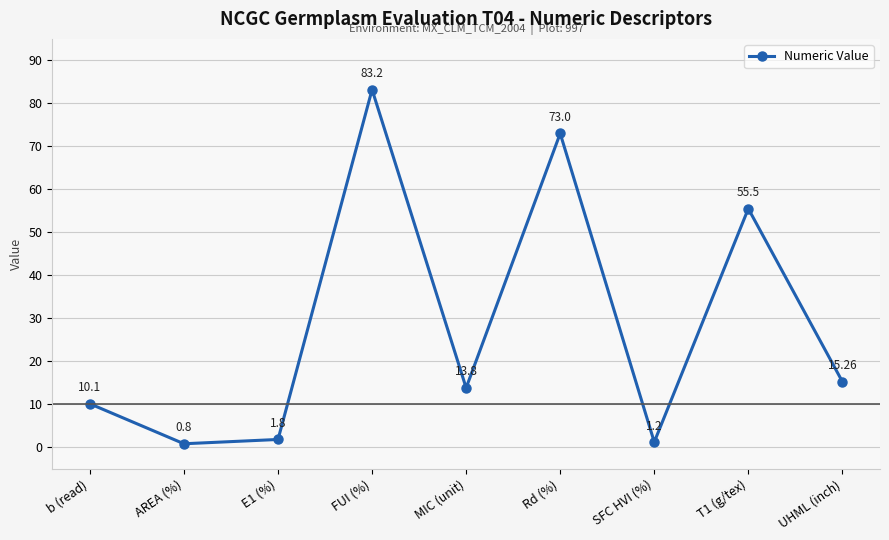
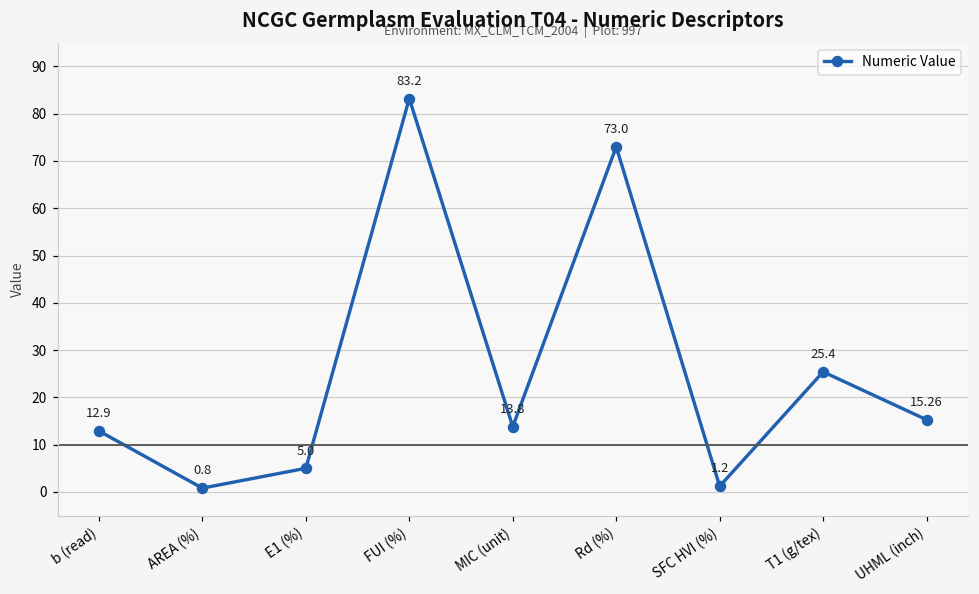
  {
-   "b (read)": 10.1,
+   "b (read)": 12.9,
    "AREA (%)": 0.8,
-   "E1 (%)": 1.8,
+   "E1 (%)": 5.0,
    "FUI (%)": 83.2,
    "MIC (unit)": 13.8,
    "Rd (%)": 73.0,
    "SFC HVI (%)": 1.2,
-   "T1 (g/tex)": 55.5,
+   "T1 (g/tex)": 25.4,
    "UHML (inch)": 15.26
  }
